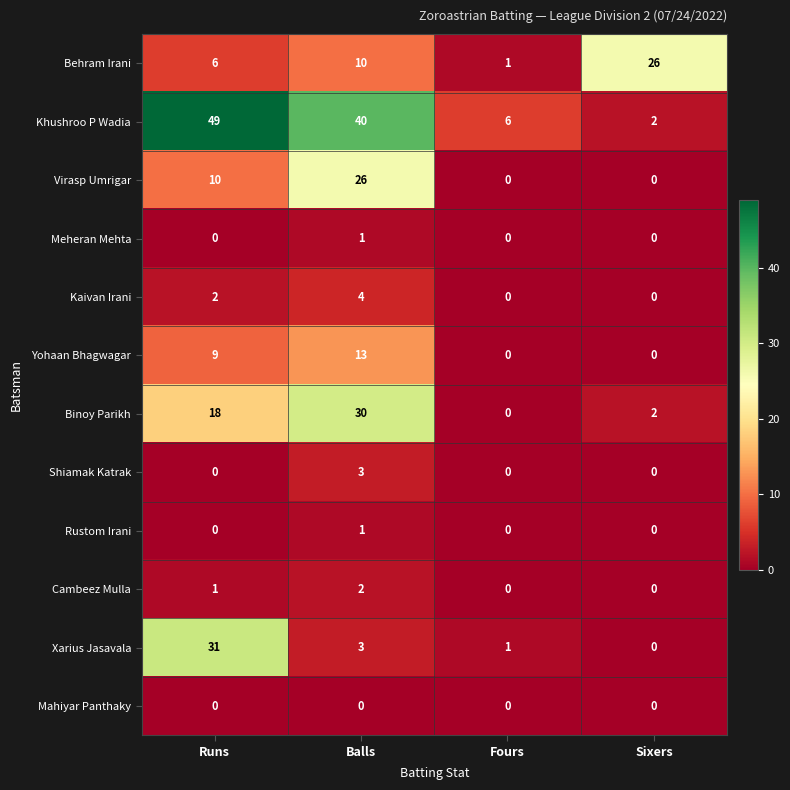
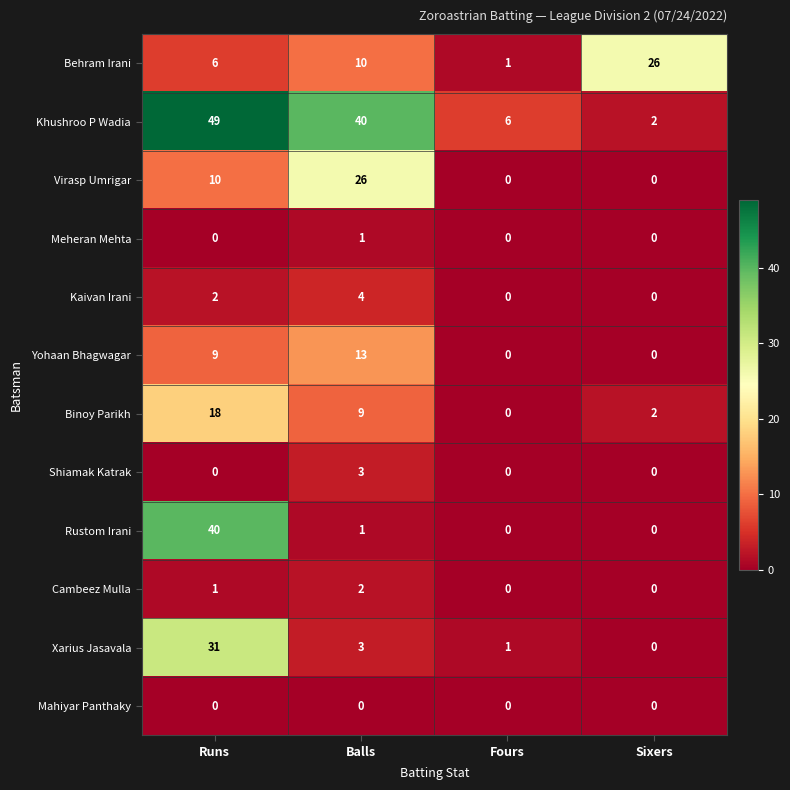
  {
    "Behram Irani": {
      "Runs": 6,
      "Balls": 10,
      "Fours": 1,
      "Sixers": 26
    },
    "Khushroo P Wadia": {
      "Runs": 49,
      "Balls": 40,
      "Fours": 6,
      "Sixers": 2
    },
    "Virasp Umrigar": {
      "Runs": 10,
      "Balls": 26,
      "Fours": 0,
      "Sixers": 0
    },
    "Meheran Mehta": {
      "Runs": 0,
      "Balls": 1,
      "Fours": 0,
      "Sixers": 0
    },
    "Kaivan Irani": {
      "Runs": 2,
      "Balls": 4,
      "Fours": 0,
      "Sixers": 0
    },
    "Yohaan Bhagwagar": {
      "Runs": 9,
      "Balls": 13,
      "Fours": 0,
      "Sixers": 0
    },
    "Binoy Parikh": {
      "Runs": 18,
-     "Balls": 30,
+     "Balls": 9,
      "Fours": 0,
      "Sixers": 2
    },
    "Shiamak Katrak": {
      "Runs": 0,
      "Balls": 3,
      "Fours": 0,
      "Sixers": 0
    },
    "Rustom Irani": {
-     "Runs": 0,
+     "Runs": 40,
      "Balls": 1,
      "Fours": 0,
      "Sixers": 0
    },
    "Cambeez Mulla": {
      "Runs": 1,
      "Balls": 2,
      "Fours": 0,
      "Sixers": 0
    },
    "Xarius Jasavala": {
      "Runs": 31,
      "Balls": 3,
      "Fours": 1,
      "Sixers": 0
    },
    "Mahiyar Panthaky": {
      "Runs": 0,
      "Balls": 0,
      "Fours": 0,
      "Sixers": 0
    }
  }
